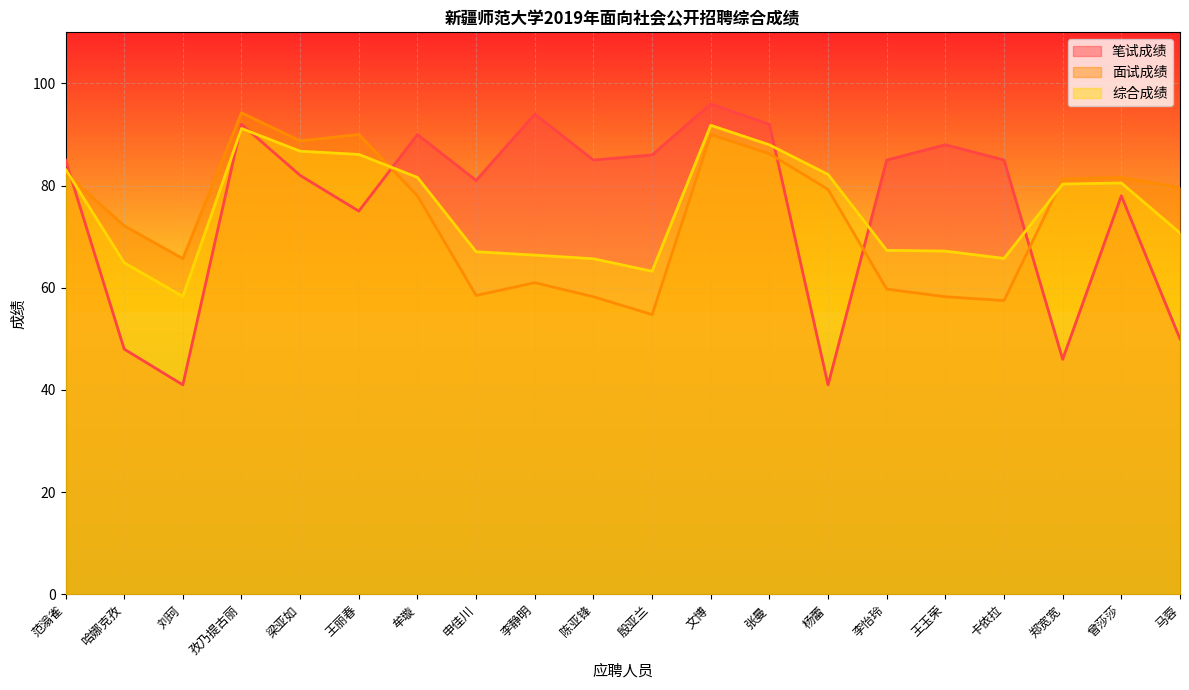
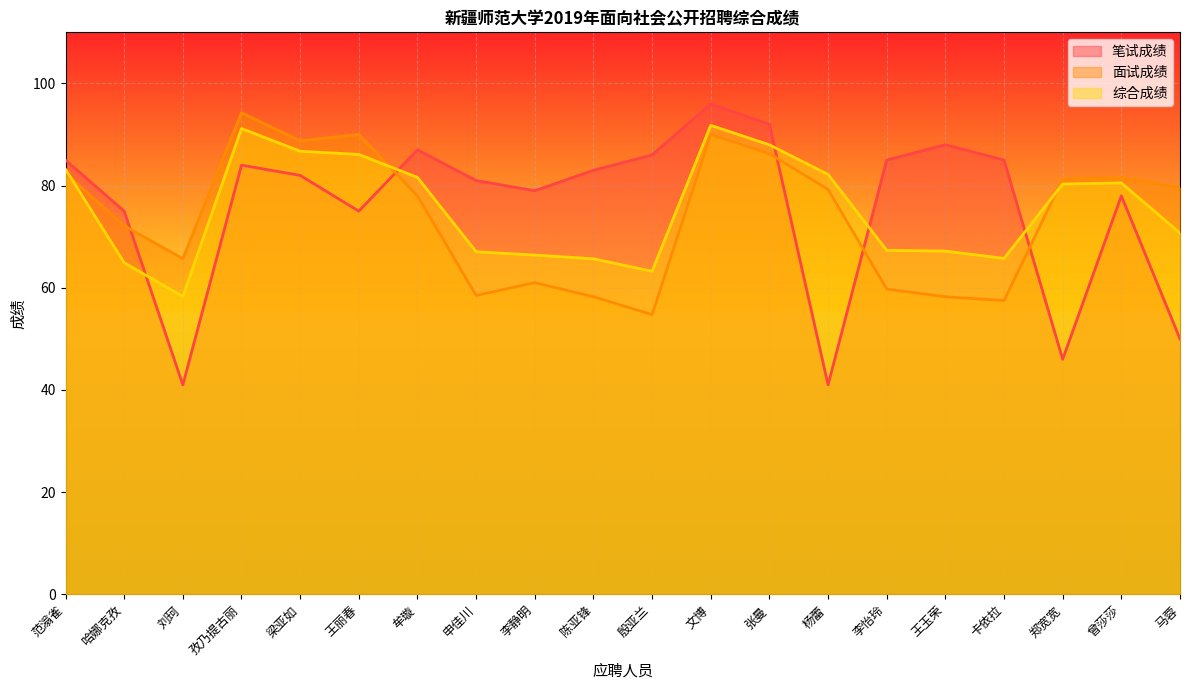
  {
    "笔试成绩": {
      "范滃雀": 85,
-     "哈娜克孜": 48,
+     "哈娜克孜": 75,
      "刘珂": 41,
-     "孜乃提古丽": 92,
+     "孜乃提古丽": 84,
      "梁亚如": 82,
      "王丽春": 75,
-     "牟璇": 90,
+     "牟璇": 87,
      "申佳川": 81,
-     "李静明": 94,
-     "陈亚锋": 85,
+     "李静明": 79,
+     "陈亚锋": 83,
      "殷亚兰": 86,
      "文博": 96,
      "张曼": 92,
      "杨蕾": 41,
      "李怡玲": 85,
      "王玉荣": 88,
      "卡依拉": 85,
      "郑宽宽": 46,
      "曾莎莎": 78,
      "马蓉": 50
    }
  }
